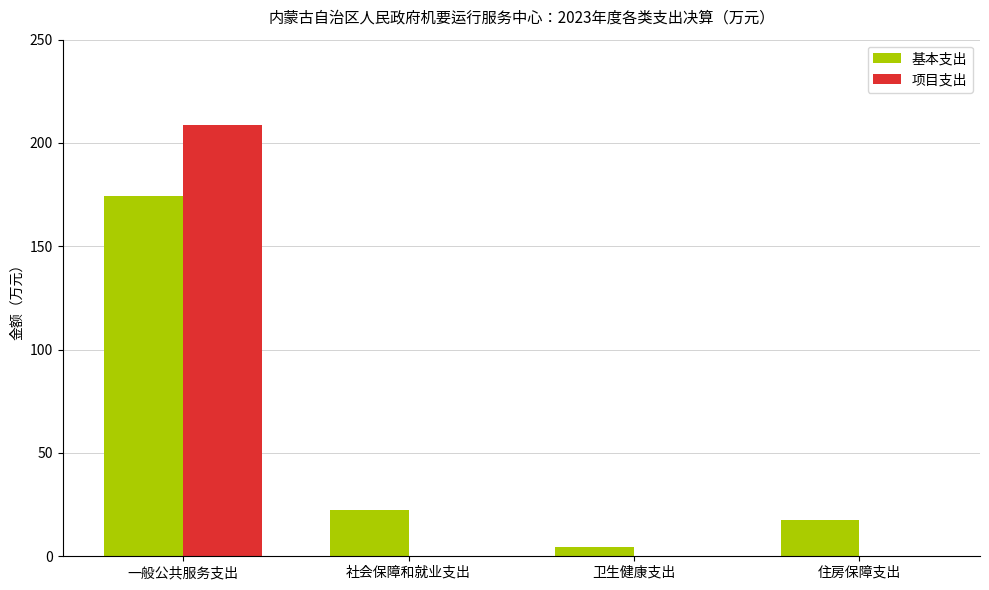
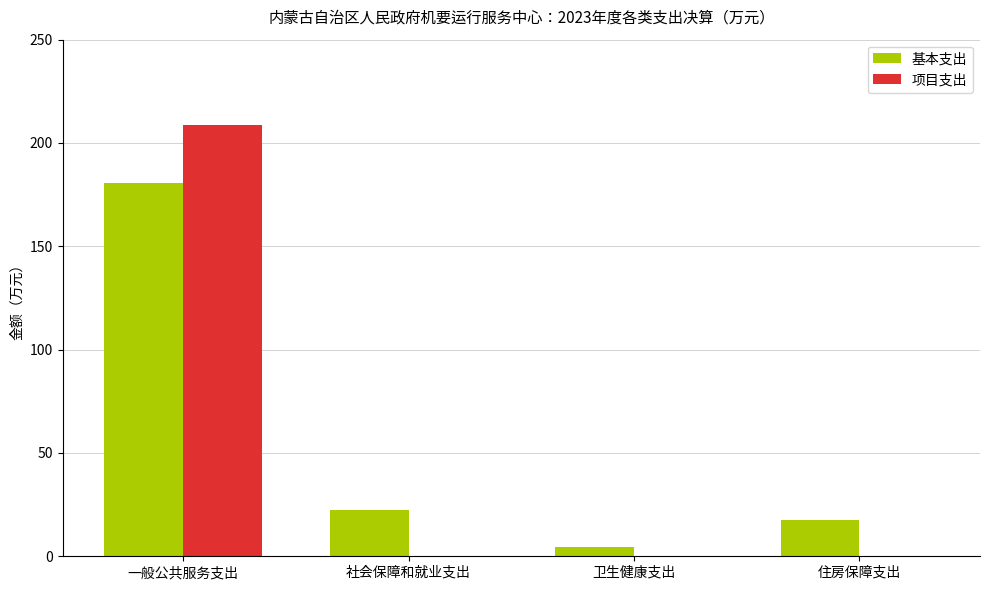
  {
    "基本支出": {
-     "一般公共服务支出": 174,
+     "一般公共服务支出": 181,
      "社会保障和就业支出": 22,
      "卫生健康支出": 5,
      "住房保障支出": 18
    },
    "项目支出": {
      "一般公共服务支出": 209,
      "社会保障和就业支出": 0,
      "卫生健康支出": 0,
      "住房保障支出": 0
    }
  }
